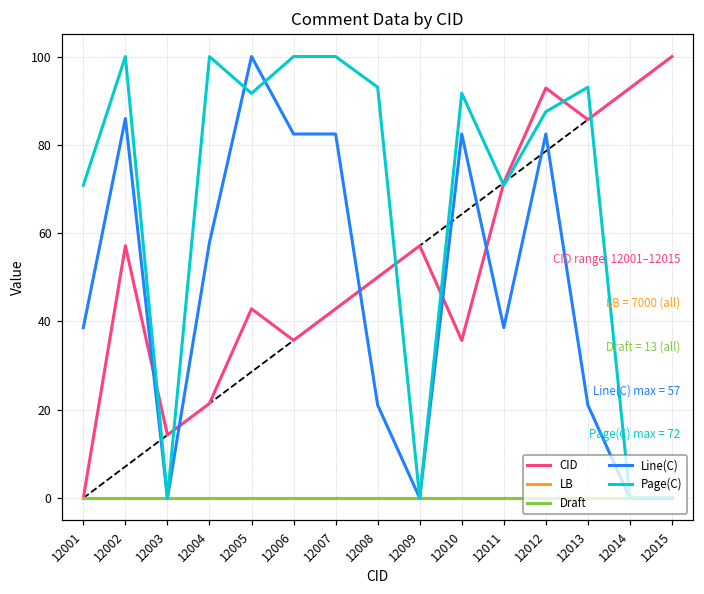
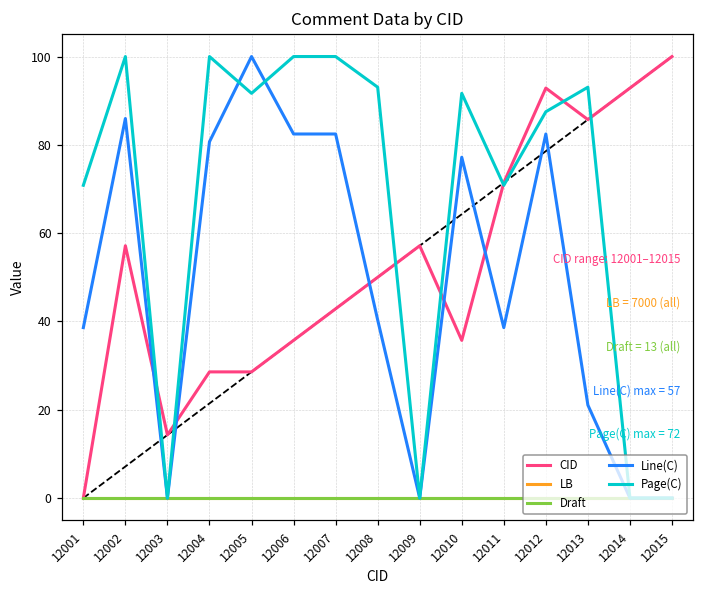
  {
    "CID": {
      "12002": 57,
      "12003": 14,
-     "12004": 21,
-     "12005": 43,
+     "12004": 29,
+     "12005": 29,
      "12006": 36,
      "12007": 43,
      "12008": 50,
      "12009": 57,
      "12010": 36,
      "12012": 93,
      "12013": 86,
      "12014": 93
    },
    "Draft": {
      "12002": 0,
      "12004": 0,
      "12005": 0,
      "12006": 0,
      "12007": 0,
      "12008": 0,
      "12010": 0,
      "12011": 0
    },
    "Line(C)": {
      "12001": 39,
      "12002": 86,
-     "12004": 58,
+     "12004": 81,
      "12005": 100,
      "12006": 82,
      "12007": 82,
-     "12008": 21,
-     "12010": 82,
+     "12008": 40,
+     "12010": 77,
      "12011": 39,
      "12012": 82
    },
    "Page(C)": {
      "12001": 71,
      "12002": 100,
      "12004": 100,
      "12005": 92,
      "12006": 100,
      "12007": 100,
      "12008": 93,
      "12010": 92,
      "12012": 88,
      "12013": 93
    }
  }
